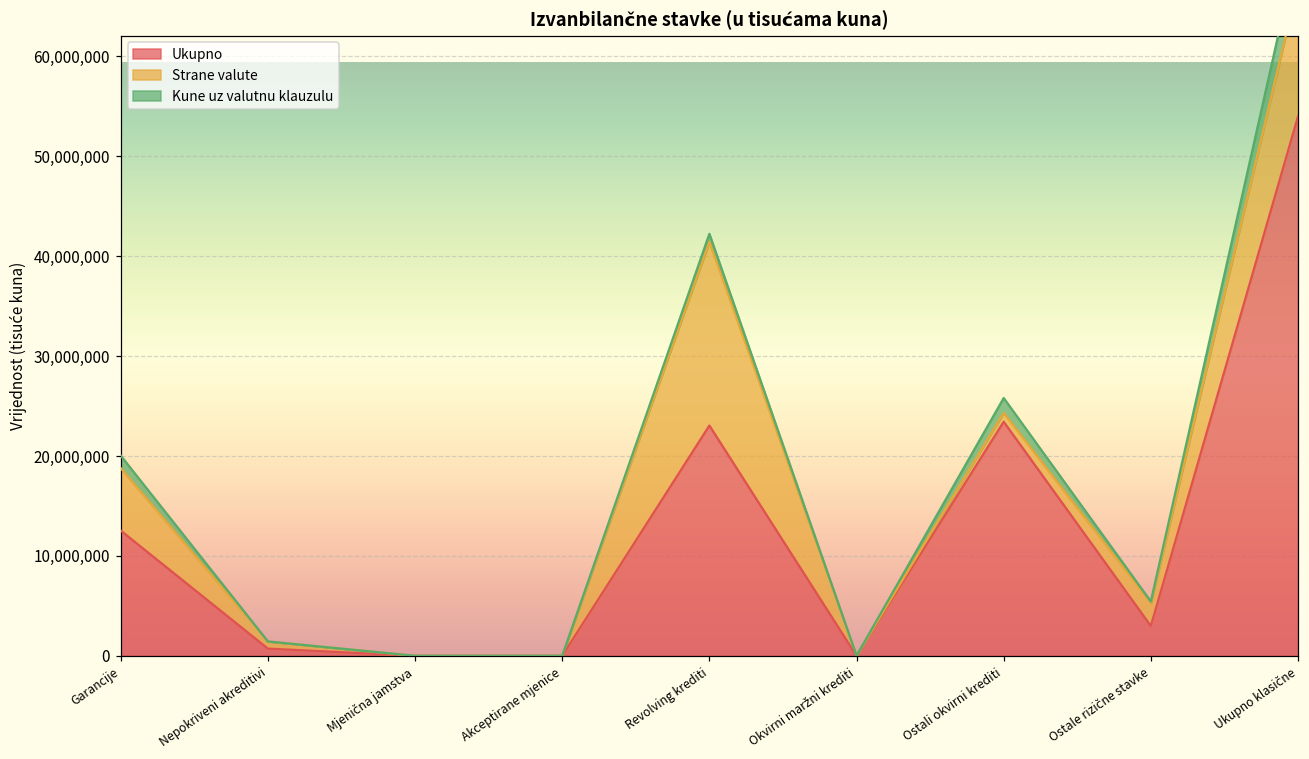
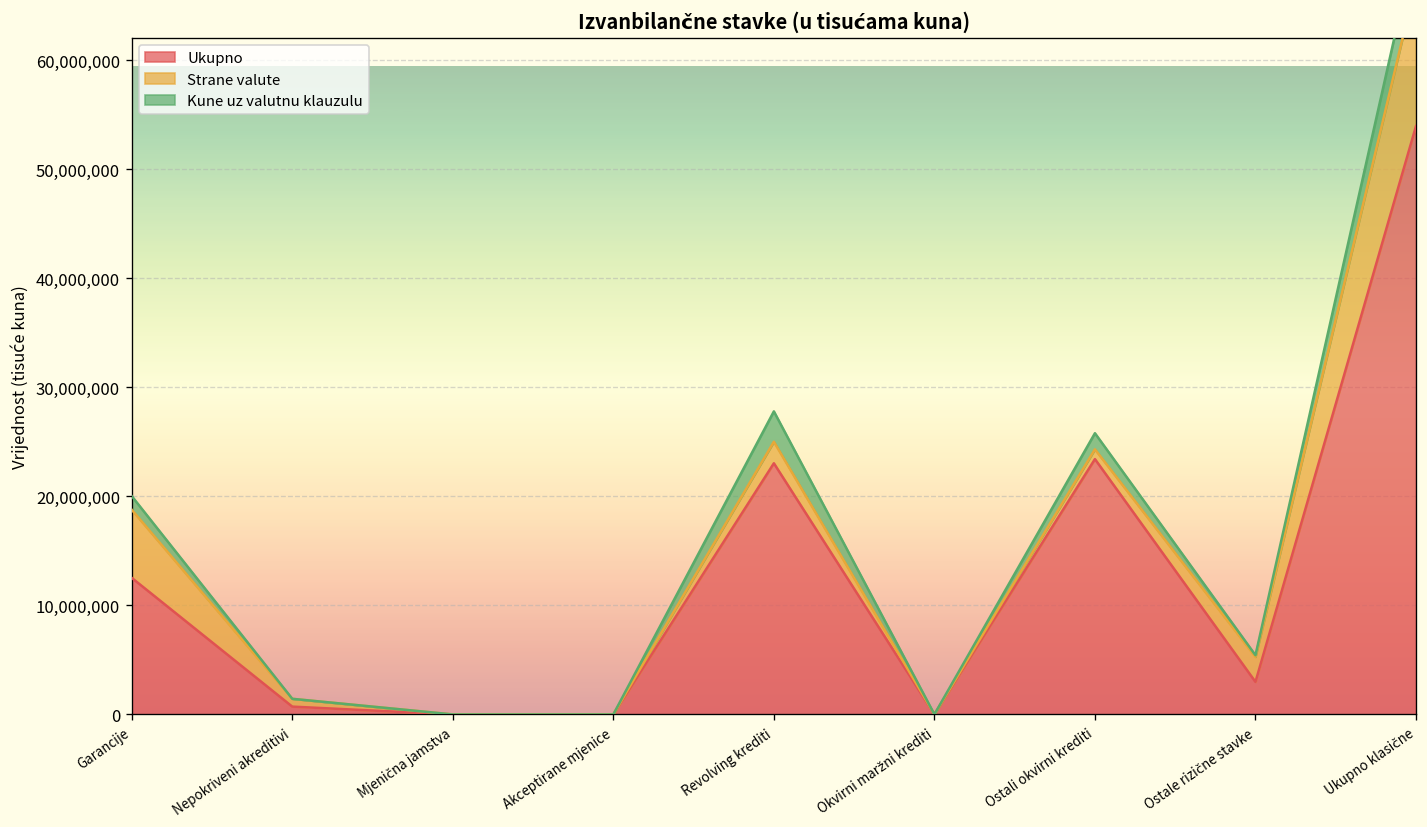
  {
    "Ukupno": {
      "Garancije": "13,000,000",
      "Nepokriveni akreditivi": "1,000,000",
      "Revolving krediti": "23,000,000",
      "Ostali okvirni krediti": "23,000,000",
      "Ostale rizične stavke": "3,000,000",
      "Ukupno klasične": "54,000,000"
    },
    "Strane valute": {
      "Garancije": "6,000,000",
-     "Revolving krediti": "18,000,000",
+     "Revolving krediti": "2,000,000",
      "Ostali okvirni krediti": "1,000,000"
    },
    "Kune uz valutnu klauzulu": {
      "Garancije": "1,000,000",
-     "Revolving krediti": "1,000,000",
+     "Revolving krediti": "3,000,000",
      "Ostali okvirni krediti": "1,000,000"
    }
  }
